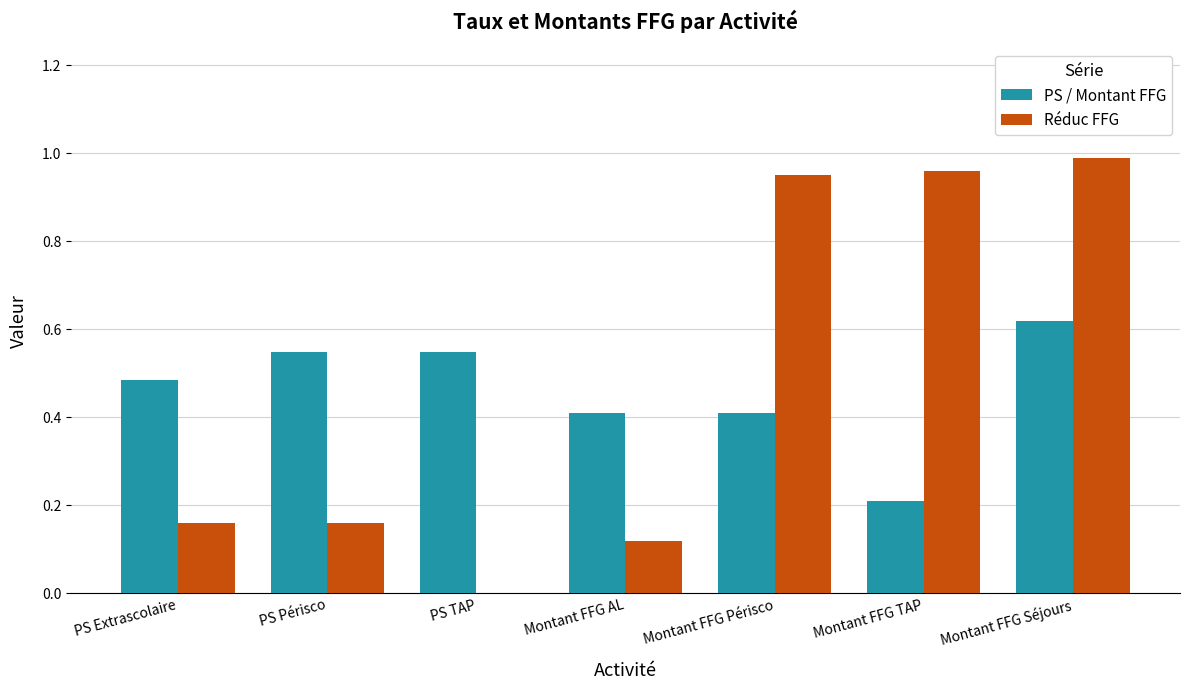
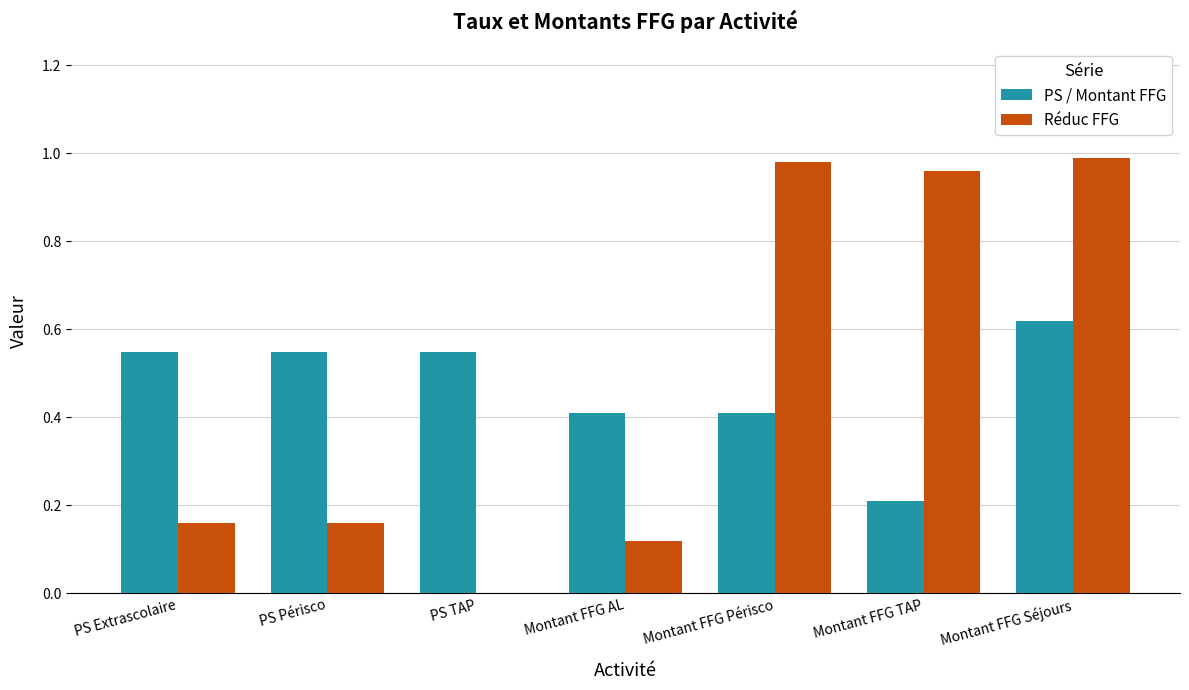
  {
    "PS / Montant FFG": {
-     "PS Extrascolaire": 0.48,
+     "PS Extrascolaire": 0.55,
      "PS Périsco": 0.55,
      "PS TAP": 0.55,
      "Montant FFG AL": 0.41,
      "Montant FFG Périsco": 0.41,
      "Montant FFG TAP": 0.21,
      "Montant FFG Séjours": 0.62
    },
    "Réduc FFG": {
      "PS Extrascolaire": 0.16,
      "PS Périsco": 0.16,
      "PS TAP": 0.00,
      "Montant FFG AL": 0.12,
-     "Montant FFG Périsco": 0.95,
+     "Montant FFG Périsco": 0.98,
      "Montant FFG TAP": 0.96,
      "Montant FFG Séjours": 0.99
    }
  }
